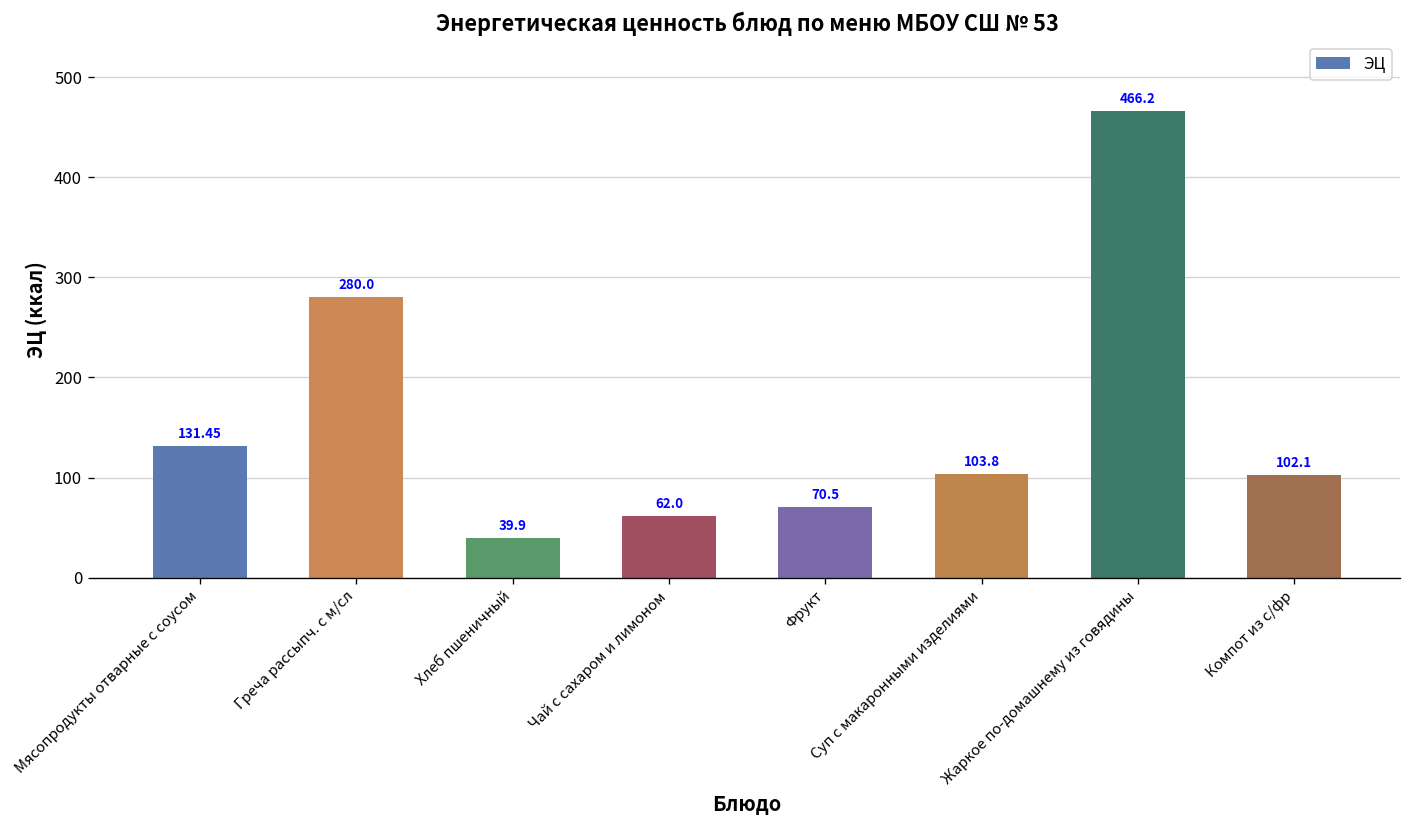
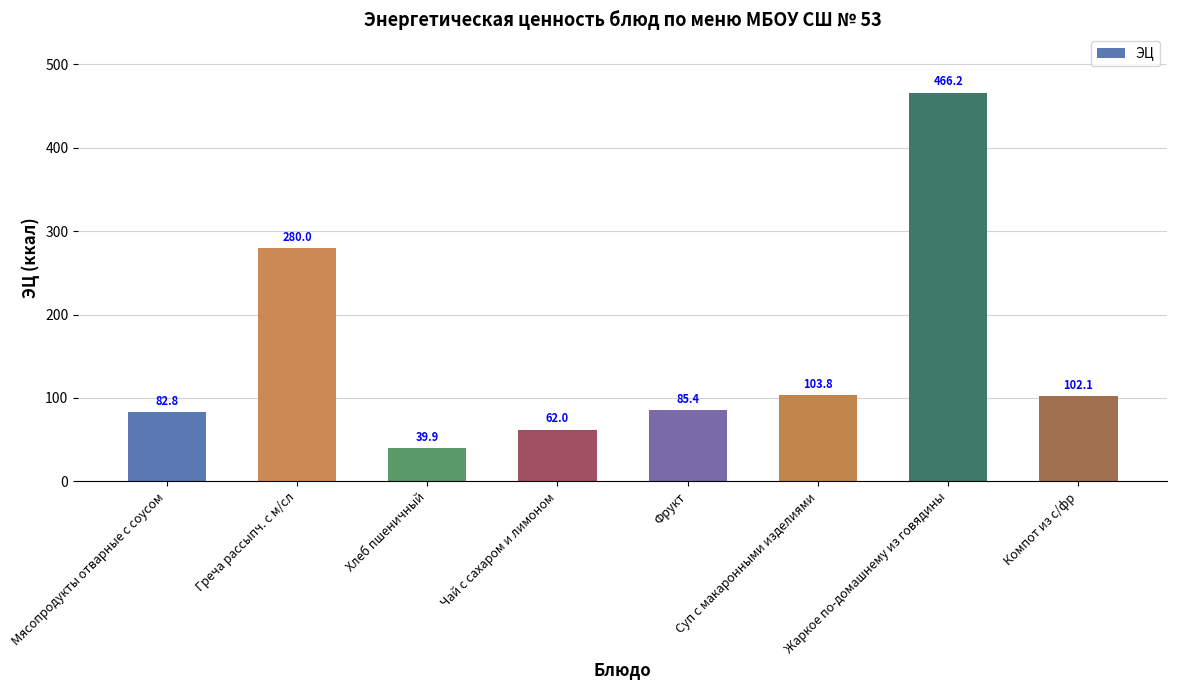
  {
-   "Мясопродукты отварные с соусом": 131.45,
+   "Мясопродукты отварные с соусом": 82.8,
    "Греча рассыпч. с м/сл": 280.0,
    "Хлеб пшеничный": 39.9,
    "Чай с сахаром и лимоном": 62.0,
-   "Фрукт": 70.5,
+   "Фрукт": 85.4,
    "Суп с макаронными изделиями": 103.8,
    "Жаркое по-домашнему из говядины": 466.2,
    "Компот из с/фр": 102.1
  }
